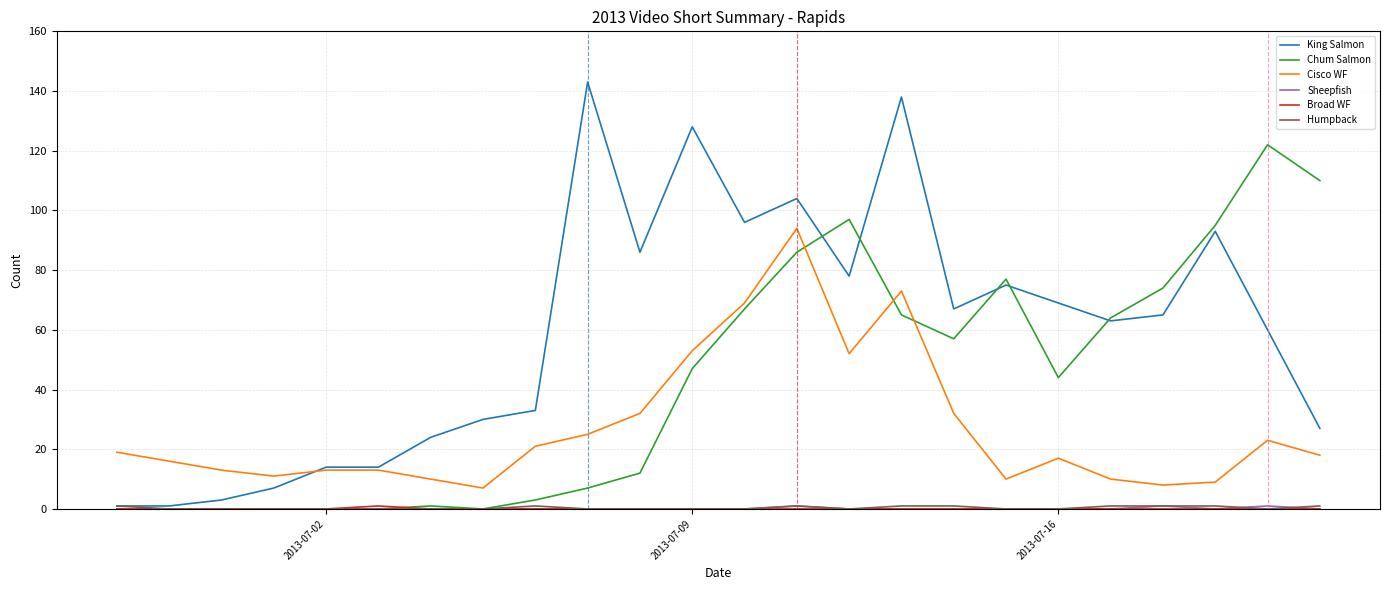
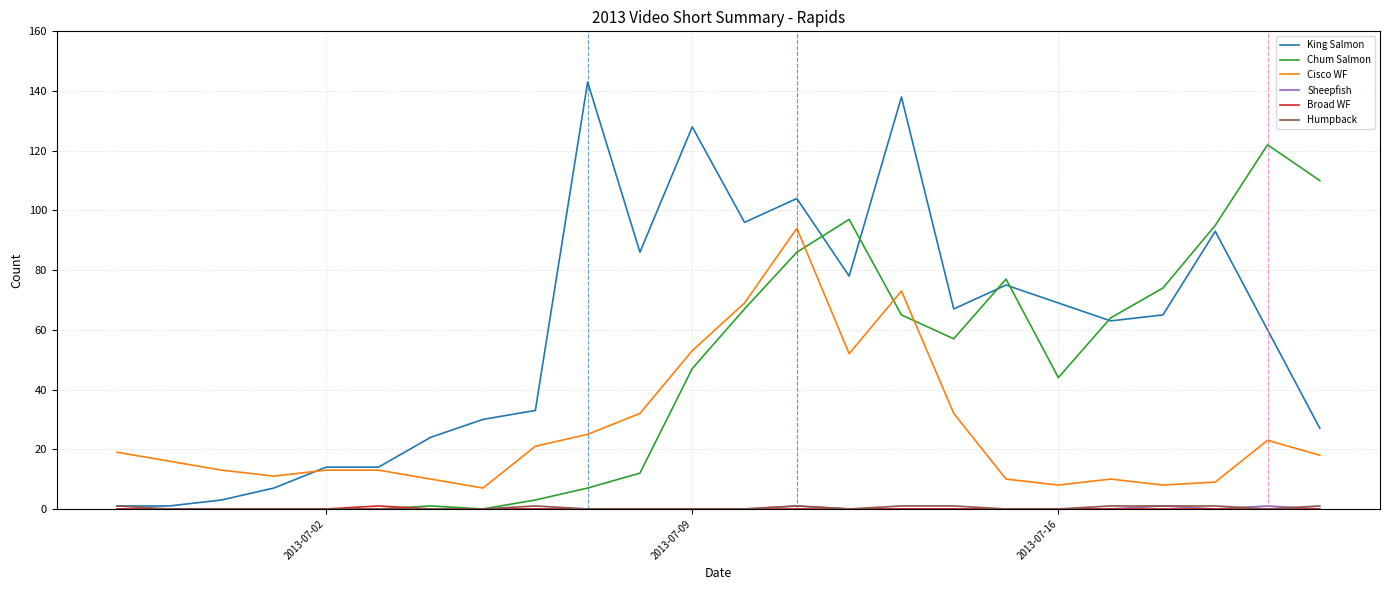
  {
    "King Salmon": {
      "2013-07-02": 14,
      "2013-07-09": 128,
      "2013-07-16": 69
    },
    "Chum Salmon": {
      "2013-07-09": 47,
      "2013-07-16": 44
    },
    "Cisco WF": {
      "2013-07-02": 13,
      "2013-07-09": 53,
-     "2013-07-16": 17
+     "2013-07-16": 8
    }
  }
